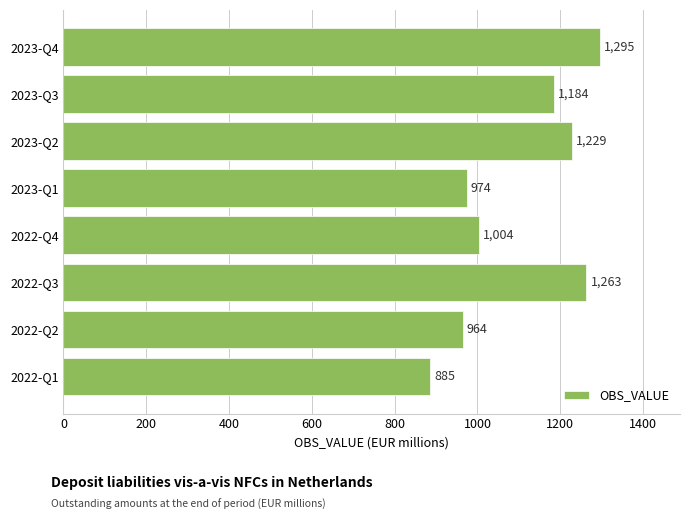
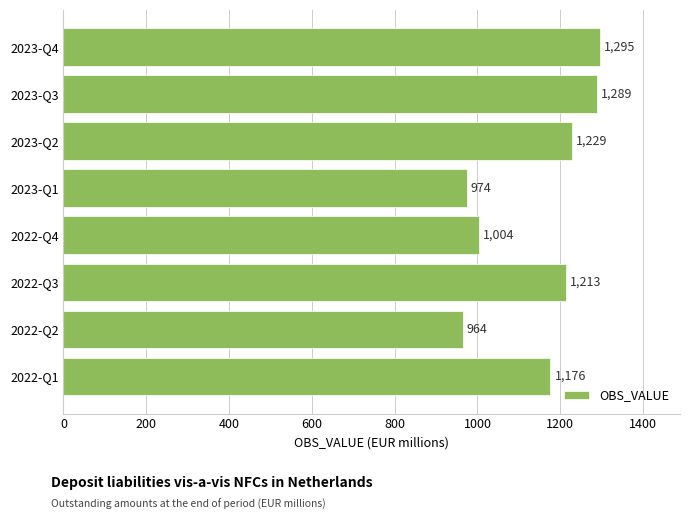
  {
    "2023-Q4": "1,295",
-   "2023-Q3": "1,184",
+   "2023-Q3": "1,289",
    "2023-Q2": "1,229",
    "2023-Q1": "974",
    "2022-Q4": "1,004",
-   "2022-Q3": "1,263",
+   "2022-Q3": "1,213",
    "2022-Q2": "964",
-   "2022-Q1": "885"
+   "2022-Q1": "1,176"
  }
